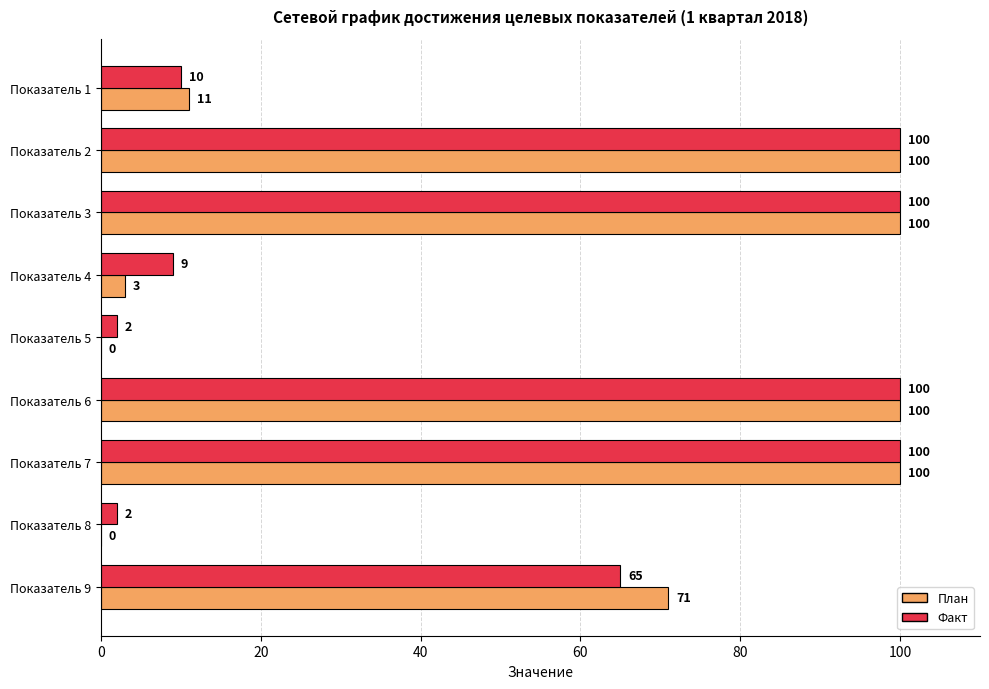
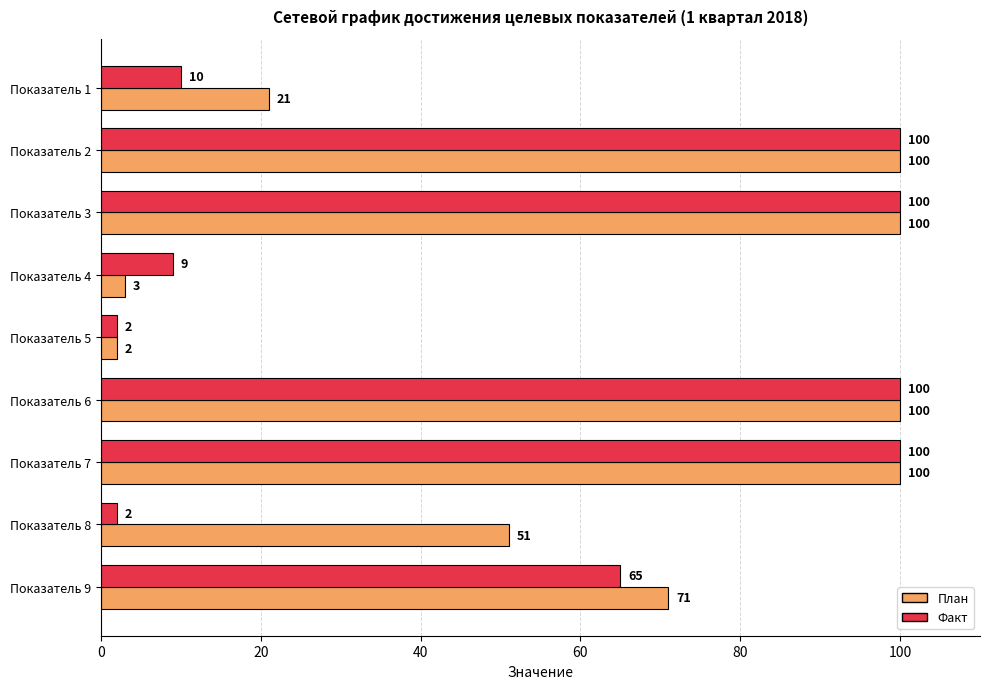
  {
    "План": {
-     "Показатель 1": 11,
+     "Показатель 1": 21,
      "Показатель 2": 100,
      "Показатель 3": 100,
      "Показатель 4": 3,
-     "Показатель 5": 0,
+     "Показатель 5": 2,
      "Показатель 6": 100,
      "Показатель 7": 100,
-     "Показатель 8": 0,
+     "Показатель 8": 51,
      "Показатель 9": 71
    },
    "Факт": {
      "Показатель 1": 10,
      "Показатель 2": 100,
      "Показатель 3": 100,
      "Показатель 4": 9,
      "Показатель 5": 2,
      "Показатель 6": 100,
      "Показатель 7": 100,
      "Показатель 8": 2,
      "Показатель 9": 65
    }
  }
